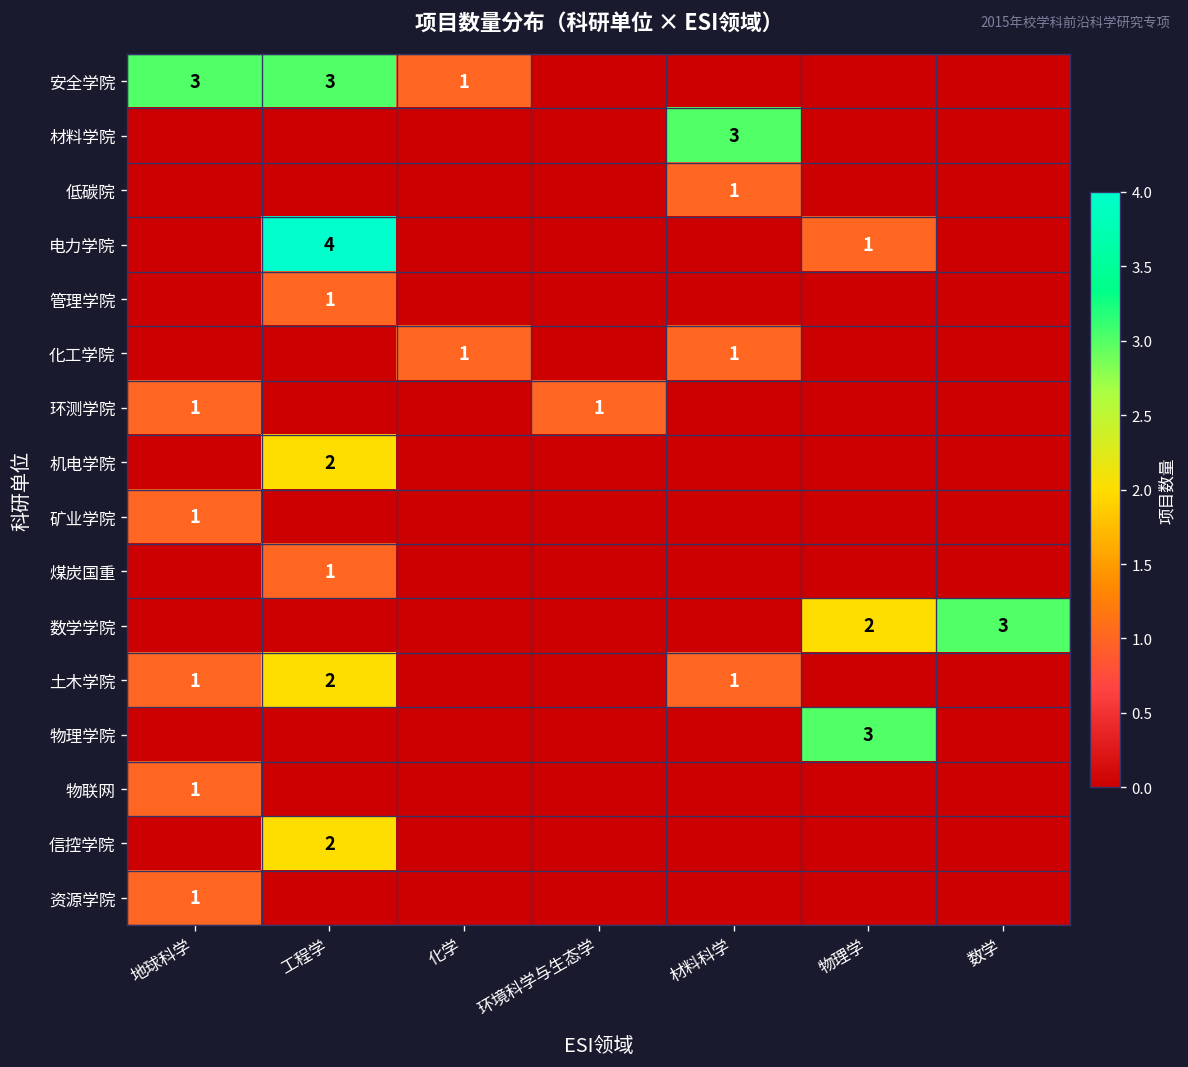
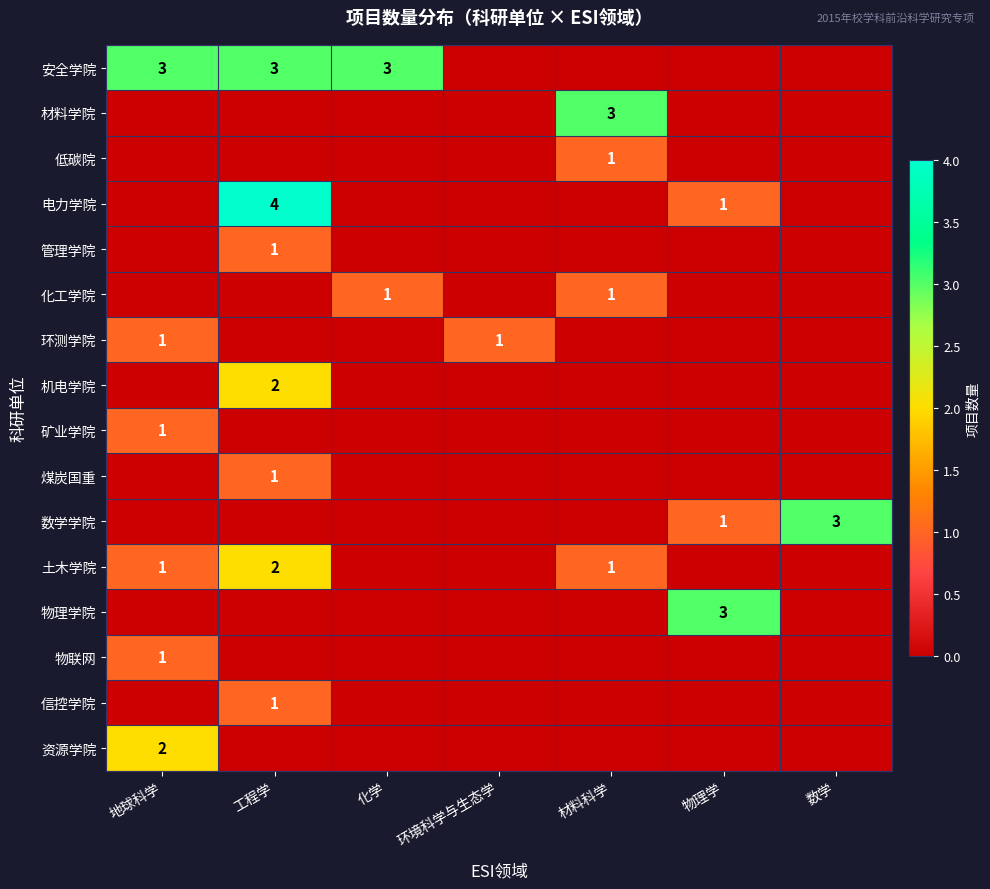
  {
    "安全学院": {
      "地球科学": 3,
      "工程学": 3,
-     "化学": 1
+     "化学": 3
    },
    "材料学院": {
      "材料科学": 3
    },
    "低碳院": {
      "材料科学": 1
    },
    "电力学院": {
      "工程学": 4,
      "物理学": 1
    },
    "管理学院": {
      "工程学": 1
    },
    "化工学院": {
      "化学": 1,
      "材料科学": 1
    },
    "环测学院": {
      "地球科学": 1,
      "环境科学与生态学": 1
    },
    "机电学院": {
      "工程学": 2
    },
    "矿业学院": {
      "地球科学": 1
    },
    "煤炭国重": {
      "工程学": 1
    },
    "数学学院": {
-     "物理学": 2,
+     "物理学": 1,
      "数学": 3
    },
    "土木学院": {
      "地球科学": 1,
      "工程学": 2,
      "材料科学": 1
    },
    "物理学院": {
      "物理学": 3
    },
    "物联网": {
      "地球科学": 1
    },
    "信控学院": {
-     "工程学": 2
+     "工程学": 1
    },
    "资源学院": {
-     "地球科学": 1
+     "地球科学": 2
    }
  }
